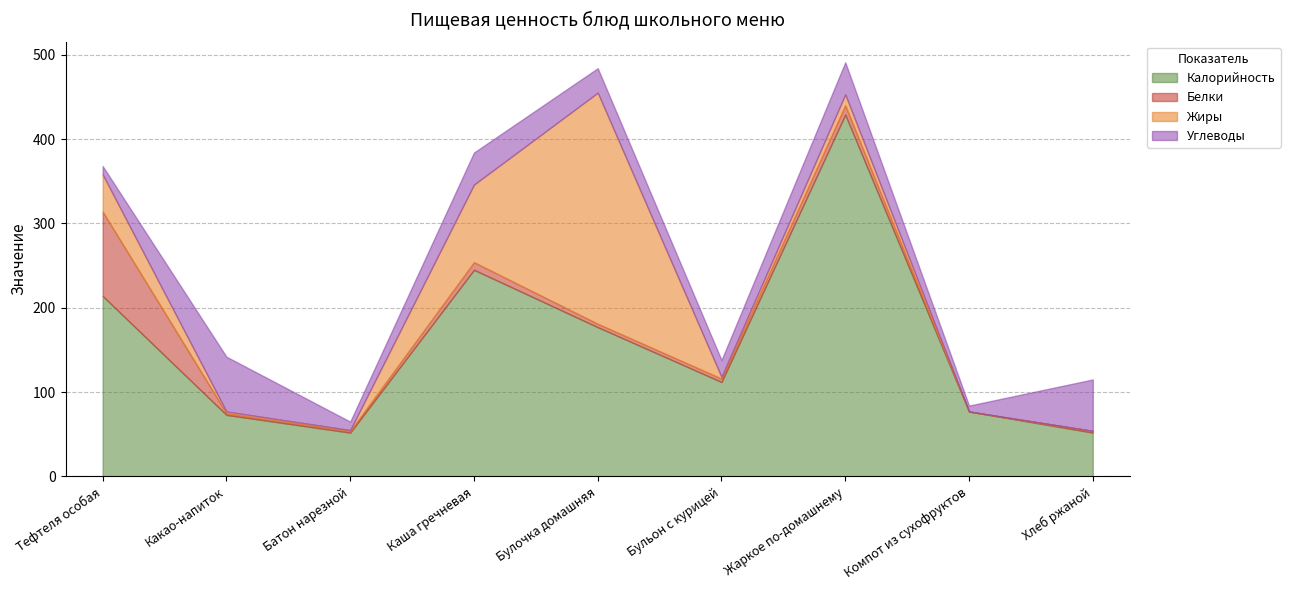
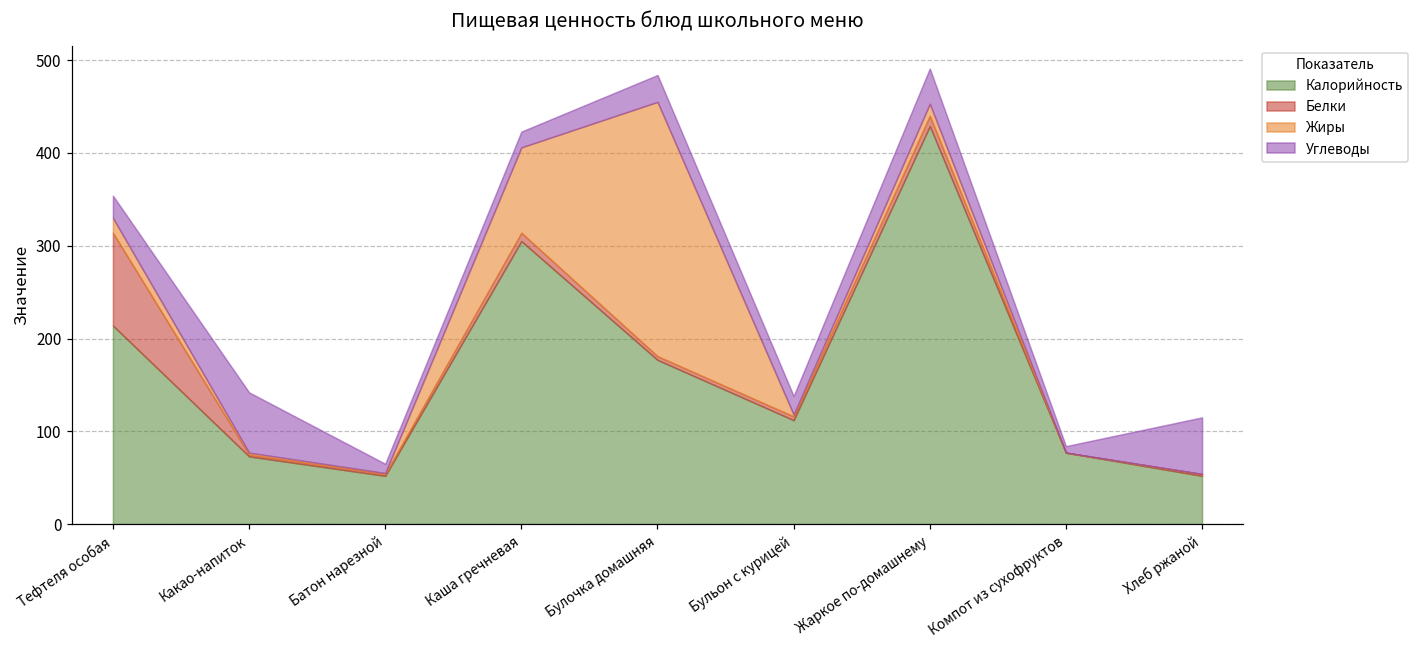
  {
    "Калорийность": {
      "Тефтеля особая": 210,
-     "Каша гречневая": 250,
+     "Каша гречневая": 310,
      "Булочка домашняя": 180,
      "Бульон с курицей": 110,
      "Жаркое по-домашнему": 430
    },
    "Белки": {
      "Тефтеля особая": 100,
      "Каша гречневая": 10,
      "Булочка домашняя": 0,
      "Жаркое по-домашнему": 10
    },
    "Жиры": {
-     "Тефтеля особая": 40,
+     "Тефтеля особая": 20,
      "Каша гречневая": 90,
      "Булочка домашняя": 270,
      "Жаркое по-домашнему": 10
    },
    "Углеводы": {
-     "Тефтеля особая": 10,
+     "Тефтеля особая": 20,
      "Какао-напиток": 70,
      "Батон нарезной": 10,
-     "Каша гречневая": 40,
+     "Каша гречневая": 20,
      "Булочка домашняя": 30,
      "Бульон с курицей": 20,
      "Жаркое по-домашнему": 40,
      "Компот из сухофруктов": 10,
      "Хлеб ржаной": 60
    }
  }
